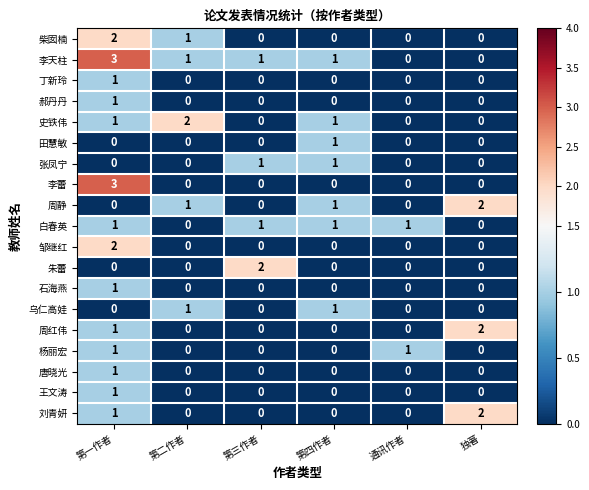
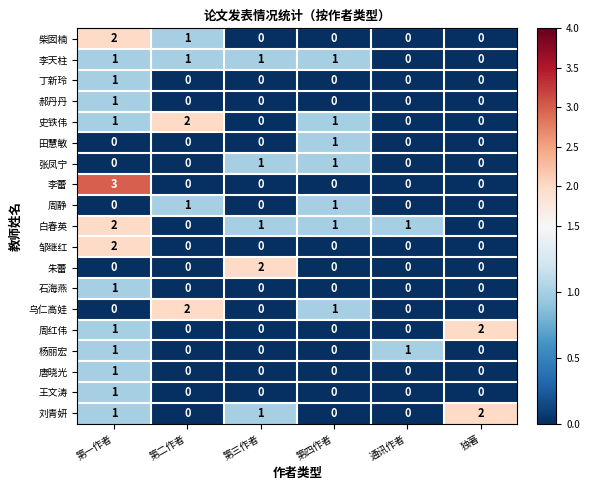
  {
    "李天柱": {
-     "第一作者": 3
+     "第一作者": 1
    },
    "周静": {
-     "独著": 2
+     "独著": 0
    },
    "白春英": {
-     "第一作者": 1
+     "第一作者": 2
    },
    "乌仁高娃": {
-     "第二作者": 1
+     "第二作者": 2
    },
    "刘青妍": {
-     "第三作者": 0
+     "第三作者": 1
    }
  }
